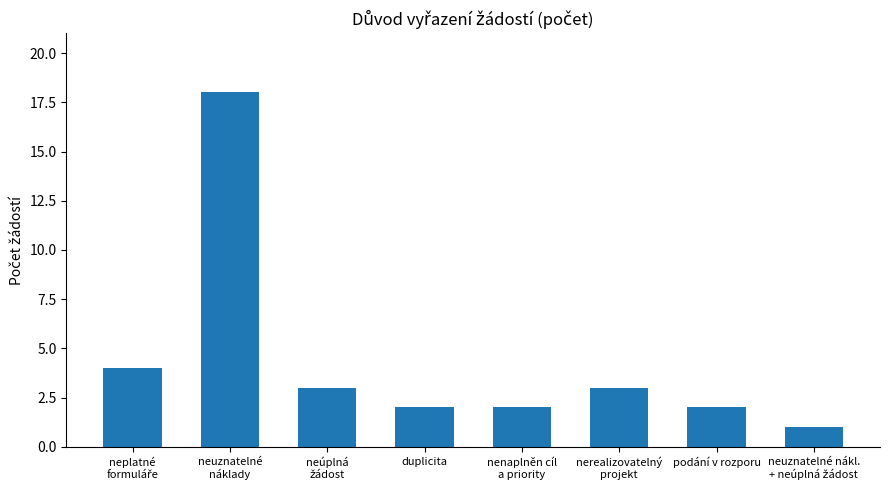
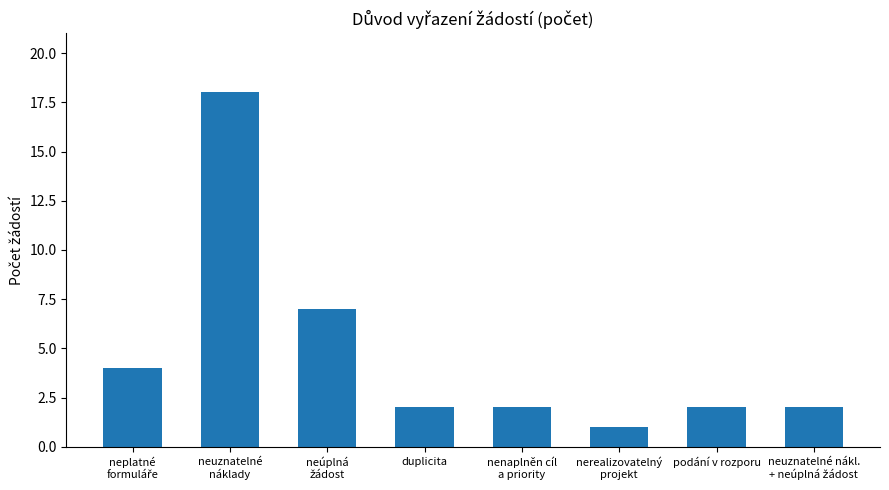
  {
    "neplatné formuláře": 4,
    "neuznatelné náklady": 18,
-   "neúplná žádost": 3,
+   "neúplná žádost": 7,
    "duplicita": 2,
    "nenaplněn cíl a priority": 2,
-   "nerealizovatelný projekt": 3,
+   "nerealizovatelný projekt": 1,
    "podání v rozporu": 2,
-   "neuznatelné nákl. + neúplná žádost": 1
+   "neuznatelné nákl. + neúplná žádost": 2
  }
